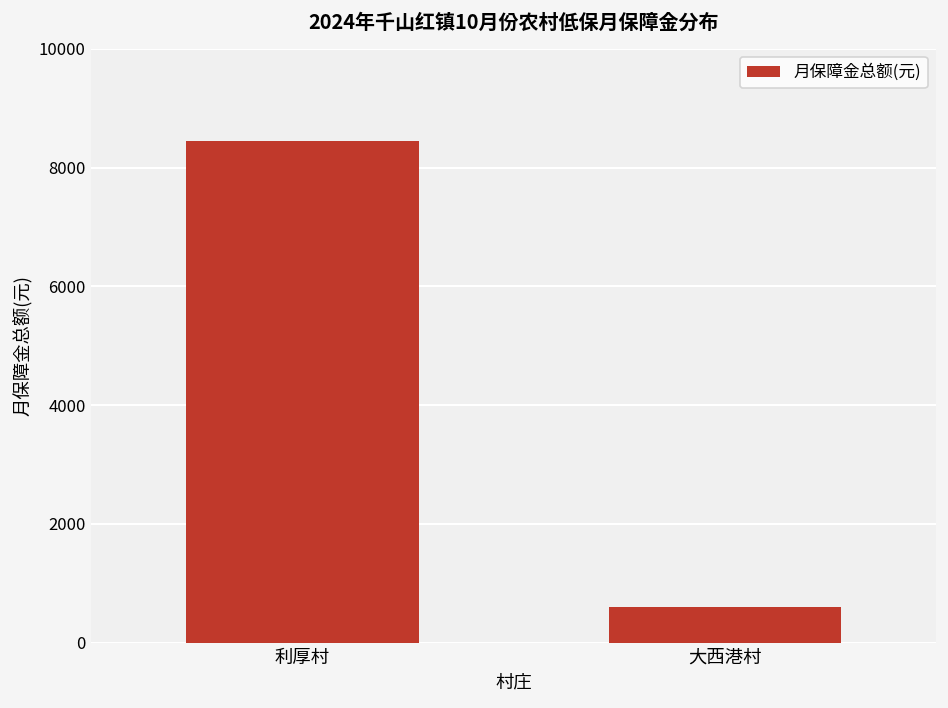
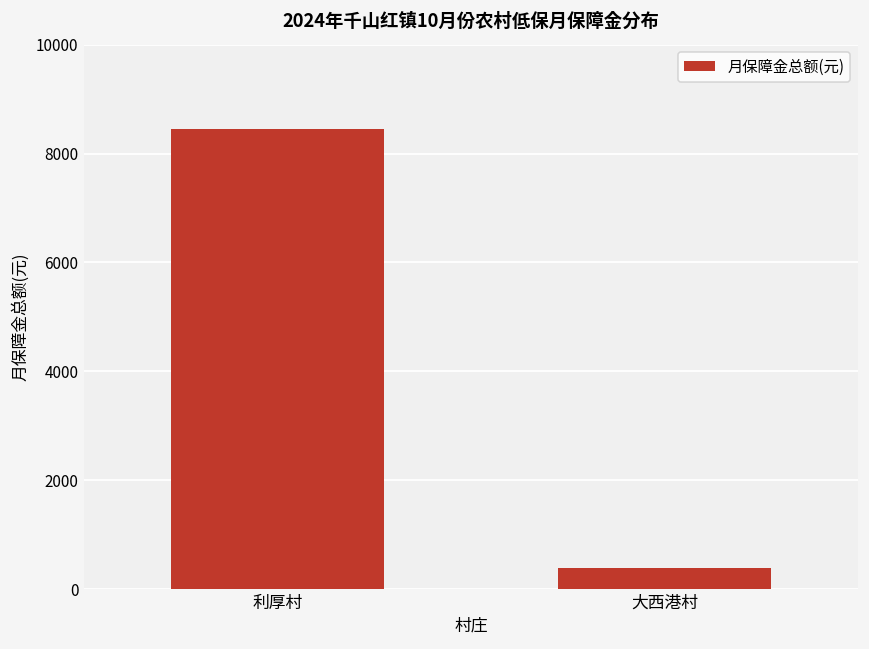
  {
    "利厚村": 8500,
-   "大西港村": 600
+   "大西港村": 400
  }
